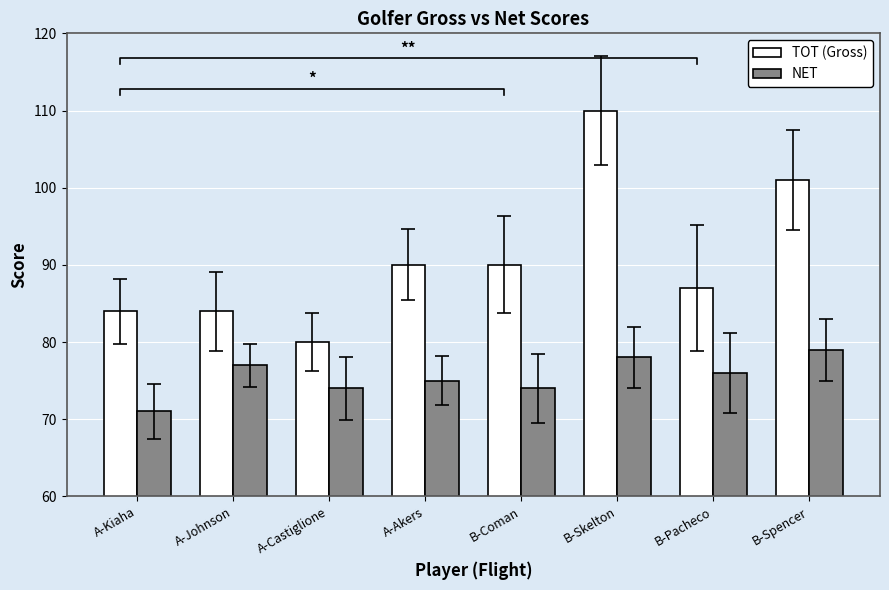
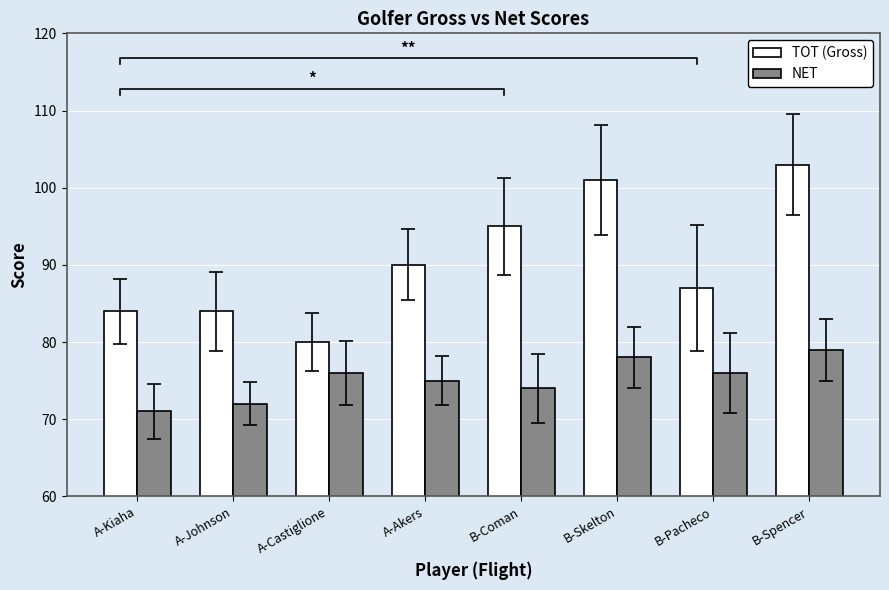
  {
    "TOT (Gross)": {
      "A-Kiaha": 84,
      "A-Johnson": 84,
      "A-Castiglione": 80,
      "A-Akers": 90,
-     "B-Coman": 90,
-     "B-Skelton": 110,
+     "B-Coman": 95,
+     "B-Skelton": 101,
      "B-Pacheco": 87,
-     "B-Spencer": 101
+     "B-Spencer": 103
    },
    "NET": {
      "A-Kiaha": 71,
-     "A-Johnson": 77,
-     "A-Castiglione": 74,
+     "A-Johnson": 72,
+     "A-Castiglione": 76,
      "A-Akers": 75,
      "B-Coman": 74,
      "B-Skelton": 78,
      "B-Pacheco": 76,
      "B-Spencer": 79
    }
  }
